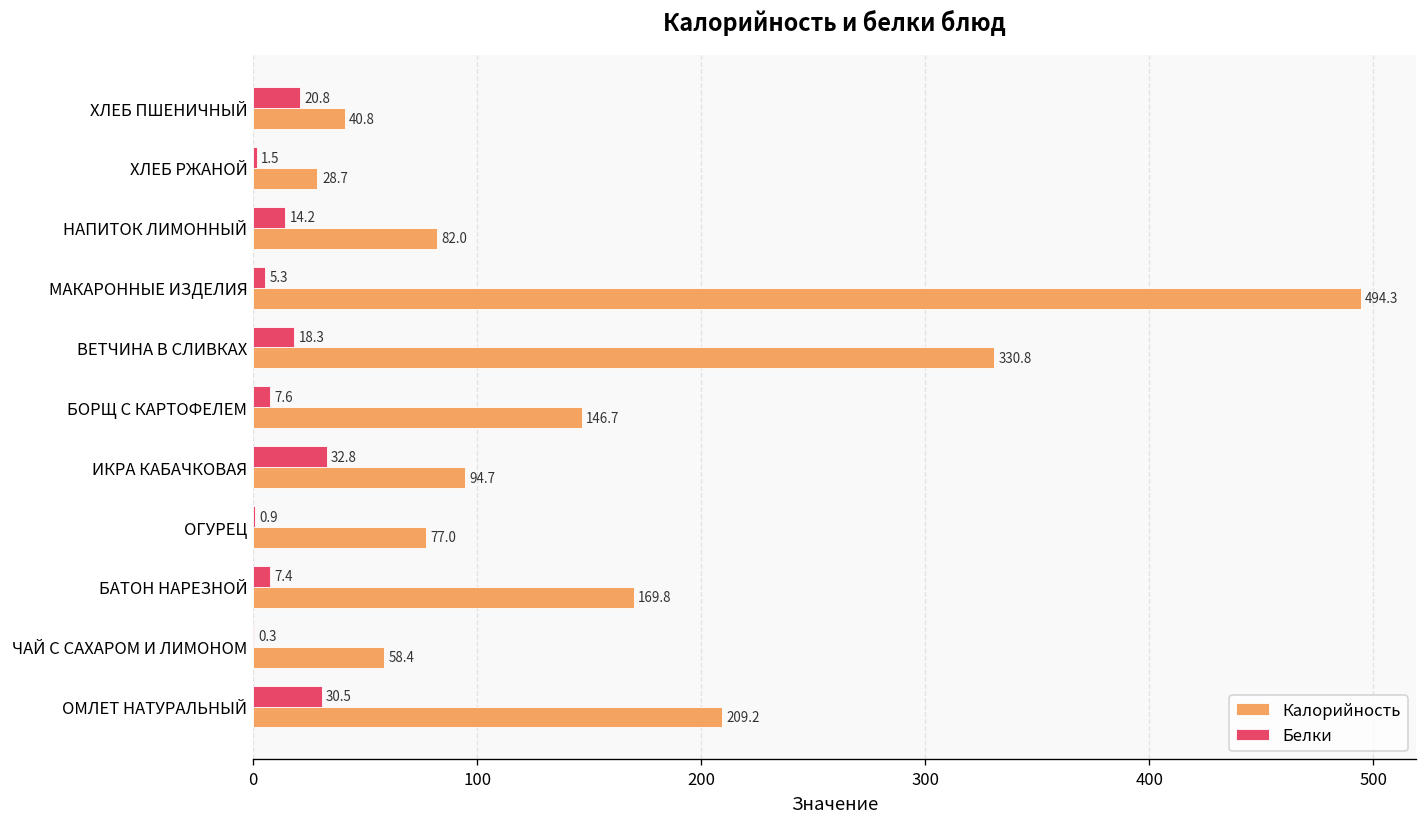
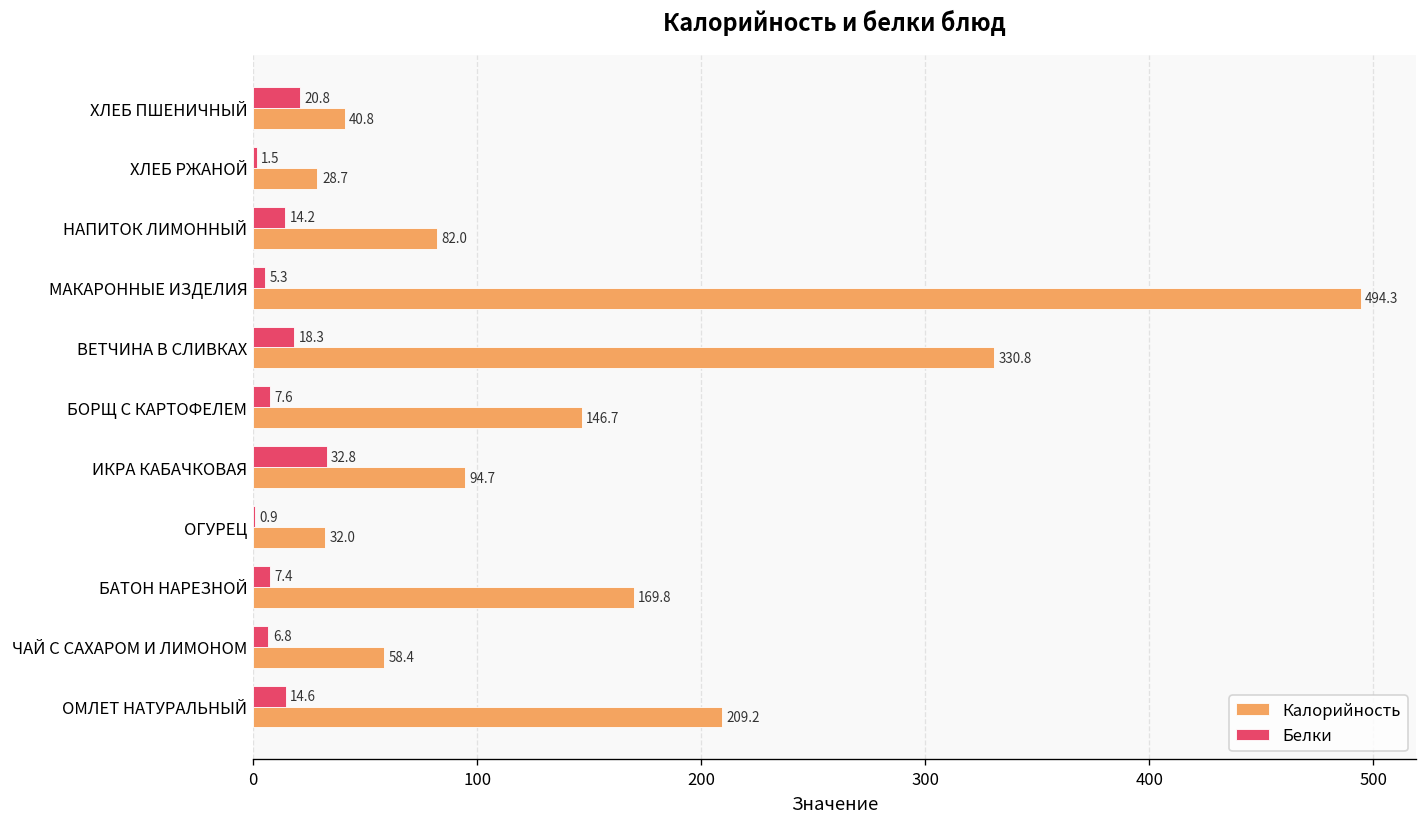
  {
    "Калорийность": {
      "ХЛЕБ ПШЕНИЧНЫЙ": 40.8,
      "ХЛЕБ РЖАНОЙ": 28.7,
      "НАПИТОК ЛИМОННЫЙ": 82.0,
      "МАКАРОННЫЕ ИЗДЕЛИЯ": 494.3,
      "ВЕТЧИНА В СЛИВКАХ": 330.8,
      "БОРЩ С КАРТОФЕЛЕМ": 146.7,
      "ИКРА КАБАЧКОВАЯ": 94.7,
-     "ОГУРЕЦ": 77.0,
+     "ОГУРЕЦ": 32.0,
      "БАТОН НАРЕЗНОЙ": 169.8,
      "ЧАЙ С САХАРОМ И ЛИМОНОМ": 58.4,
      "ОМЛЕТ НАТУРАЛЬНЫЙ": 209.2
    },
    "Белки": {
      "ХЛЕБ ПШЕНИЧНЫЙ": 20.8,
      "ХЛЕБ РЖАНОЙ": 1.5,
      "НАПИТОК ЛИМОННЫЙ": 14.2,
      "МАКАРОННЫЕ ИЗДЕЛИЯ": 5.3,
      "ВЕТЧИНА В СЛИВКАХ": 18.3,
      "БОРЩ С КАРТОФЕЛЕМ": 7.6,
      "ИКРА КАБАЧКОВАЯ": 32.8,
      "ОГУРЕЦ": 0.9,
      "БАТОН НАРЕЗНОЙ": 7.4,
-     "ЧАЙ С САХАРОМ И ЛИМОНОМ": 0.3,
-     "ОМЛЕТ НАТУРАЛЬНЫЙ": 30.5
+     "ЧАЙ С САХАРОМ И ЛИМОНОМ": 6.8,
+     "ОМЛЕТ НАТУРАЛЬНЫЙ": 14.6
    }
  }
